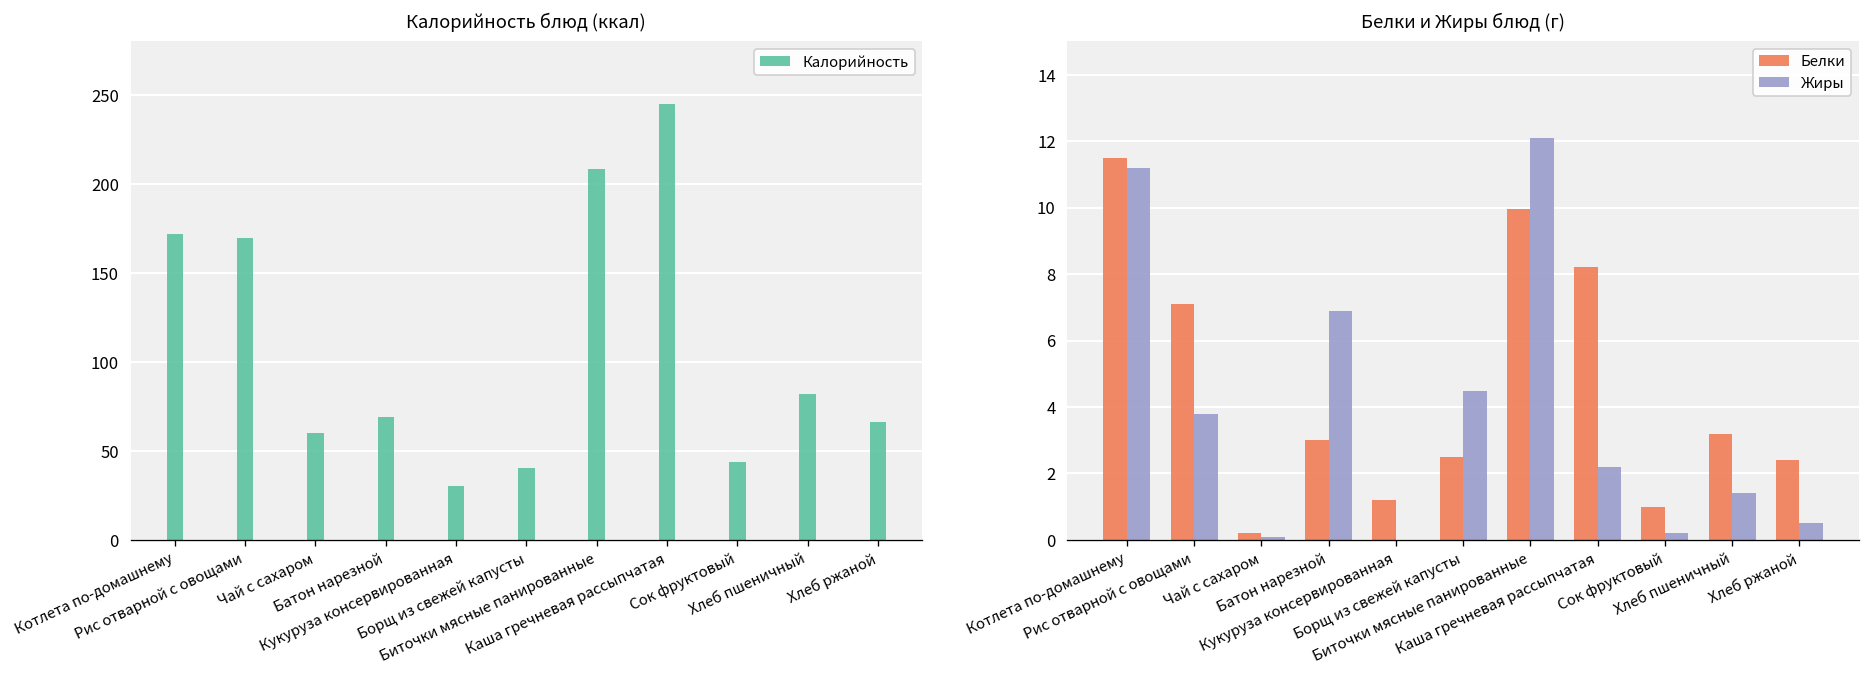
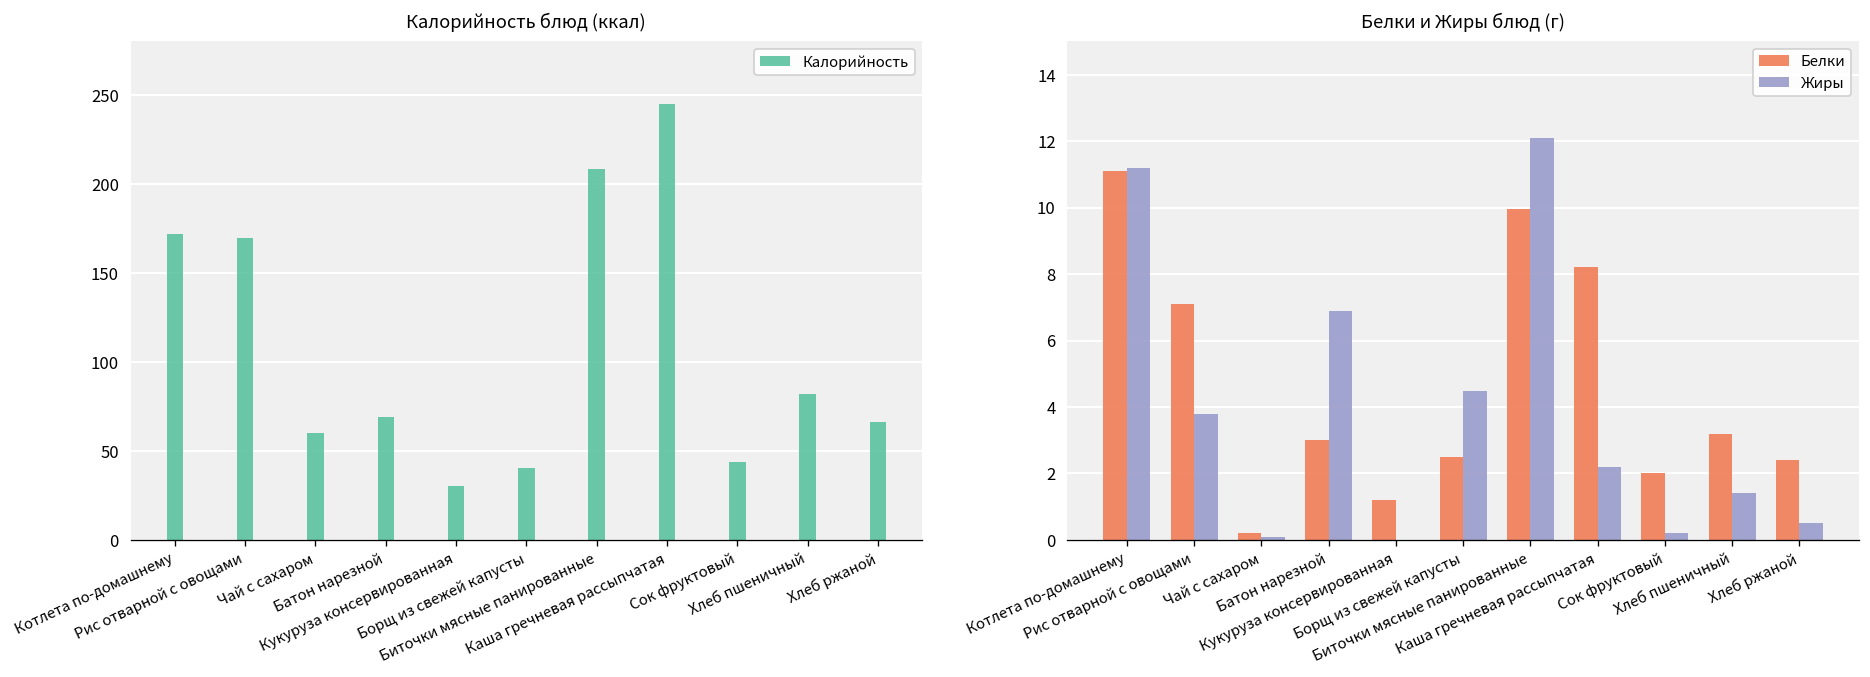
  {
    "Калорийность блюд (ккал)": {
      "Котлета по-домашнему": 172,
      "Рис отварной с овощами": 170,
      "Чай с сахаром": 60,
      "Батон нарезной": 69,
      "Кукуруза консервированная": 30,
      "Борщ из свежей капусты": 40,
      "Биточки мясные панированные": 208,
      "Каша гречневая рассыпчатая": 245,
      "Сок фруктовый": 44,
      "Хлеб пшеничный": 82,
      "Хлеб ржаной": 66
    },
    "Белки и Жиры блюд (г)": {
      "Белки": {
-       "Котлета по-домашнему": 11.5,
+       "Котлета по-домашнему": 11.1,
        "Рис отварной с овощами": 7.1,
        "Чай с сахаром": 0.2,
        "Батон нарезной": 3.0,
        "Кукуруза консервированная": 1.2,
        "Борщ из свежей капусты": 2.5,
        "Биточки мясные панированные": 10.0,
        "Каша гречневая рассыпчатая": 8.2,
-       "Сок фруктовый": 1,
+       "Сок фруктовый": 2,
        "Хлеб пшеничный": 3.2,
        "Хлеб ржаной": 2.4
      },
      "Жиры": {
        "Котлета по-домашнему": 11.2,
        "Рис отварной с овощами": 3.8,
        "Чай с сахаром": 0.1,
        "Батон нарезной": 6.9,
        "Кукуруза консервированная": 0.0,
        "Борщ из свежей капусты": 4.5,
        "Биточки мясные панированные": 12.1,
        "Каша гречневая рассыпчатая": 2.2,
        "Сок фруктовый": 0.2,
        "Хлеб пшеничный": 1.4,
        "Хлеб ржаной": 0.5
      }
    }
  }
